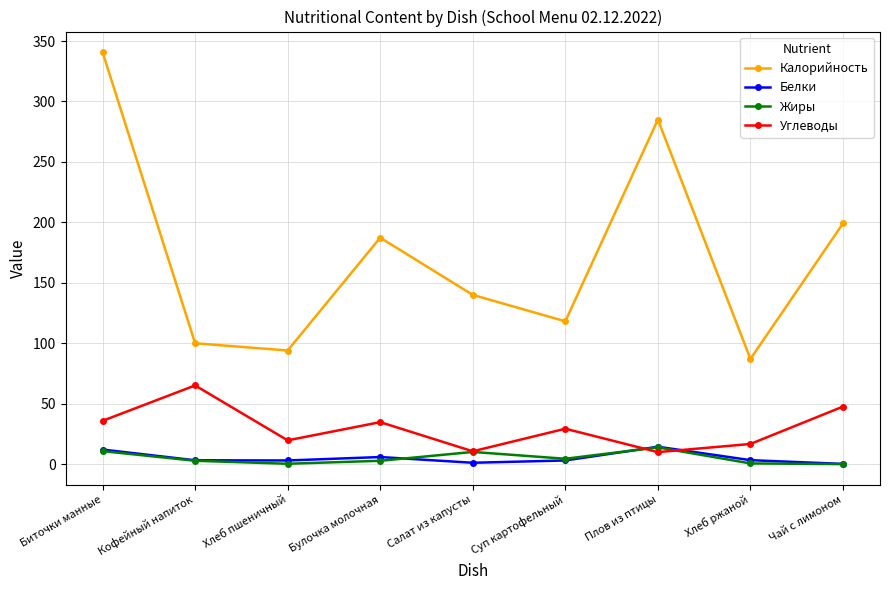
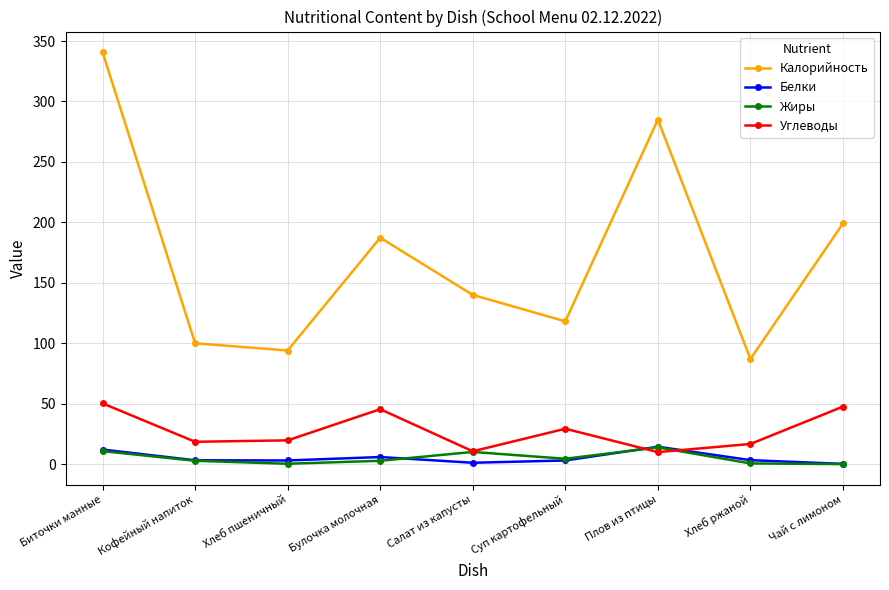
  {
    "Калорийность": {
      "Биточки манные": 341,
      "Кофейный напиток": 100,
      "Хлеб пшеничный": 94,
      "Булочка молочная": 187,
      "Салат из капусты": 140,
      "Суп картофельный": 118,
      "Плов из птицы": 285,
      "Хлеб ржаной": 87,
      "Чай с лимоном": 199
    },
    "Белки": {
      "Хлеб пшеничный": 3,
      "Булочка молочная": 6,
      "Салат из капусты": 1,
      "Хлеб ржаной": 3
    },
    "Жиры": {
      "Хлеб пшеничный": 0,
      "Булочка молочная": 3,
      "Хлеб ржаной": 1
    },
    "Углеводы": {
-     "Биточки манные": 36,
-     "Кофейный напиток": 65,
+     "Биточки манные": 50,
+     "Кофейный напиток": 19,
      "Хлеб пшеничный": 20,
-     "Булочка молочная": 35,
+     "Булочка молочная": 45,
      "Суп картофельный": 29,
      "Плов из птицы": 10,
      "Хлеб ржаной": 17,
      "Чай с лимоном": 48
    }
  }
